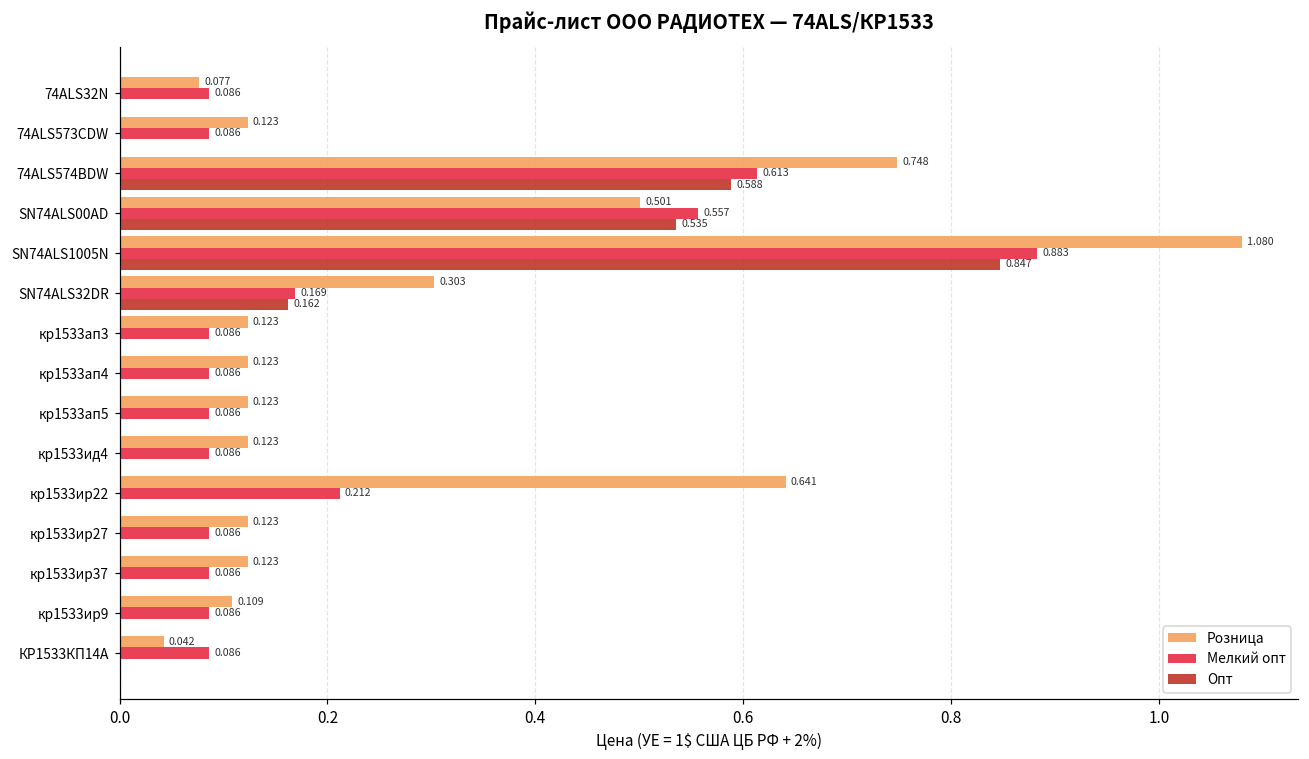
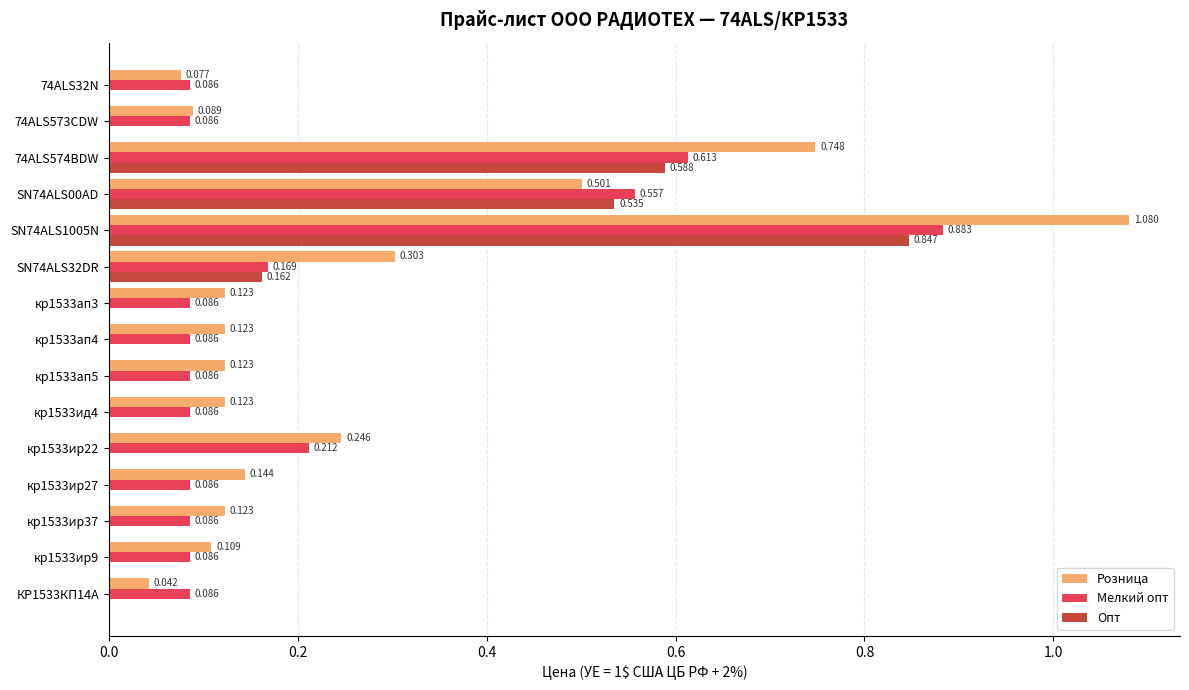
  {
    "Розница": {
      "74ALS32N": 0.077,
-     "74ALS573CDW": 0.123,
+     "74ALS573CDW": 0.089,
      "74ALS574BDW": 0.748,
      "SN74ALS00AD": 0.501,
      "SN74ALS1005N": 1.080,
      "SN74ALS32DR": 0.303,
      "кр1533ап3": 0.123,
      "кр1533ап4": 0.123,
      "кр1533ап5": 0.123,
      "кр1533ид4": 0.123,
-     "кр1533ир22": 0.641,
-     "кр1533ир27": 0.123,
+     "кр1533ир22": 0.246,
+     "кр1533ир27": 0.144,
      "кр1533ир37": 0.123,
      "кр1533ир9": 0.109,
      "КР1533КП14А": 0.042
    }
  }
